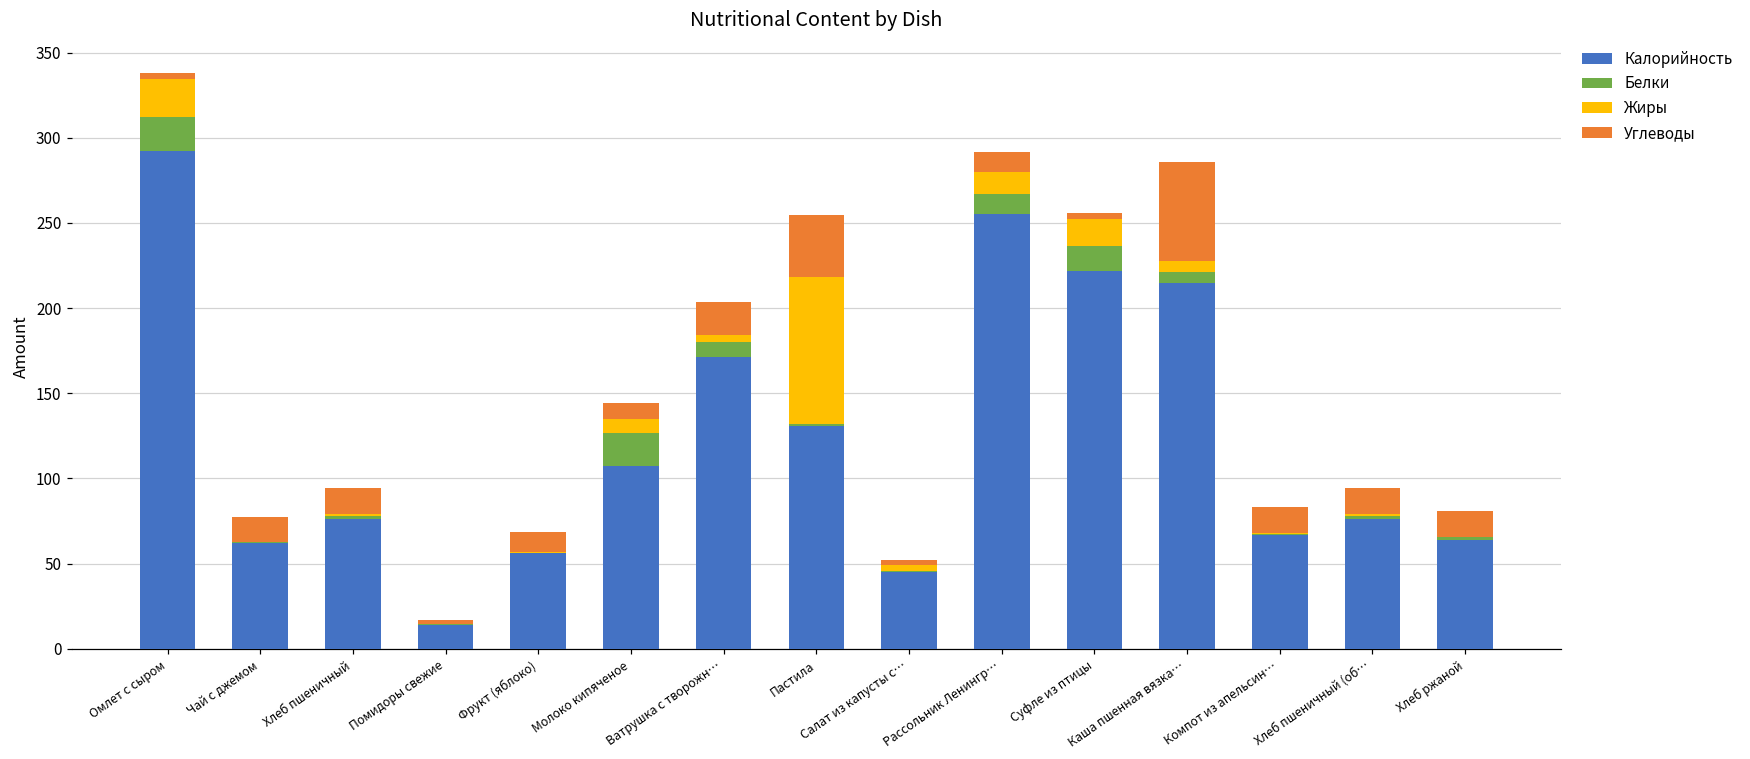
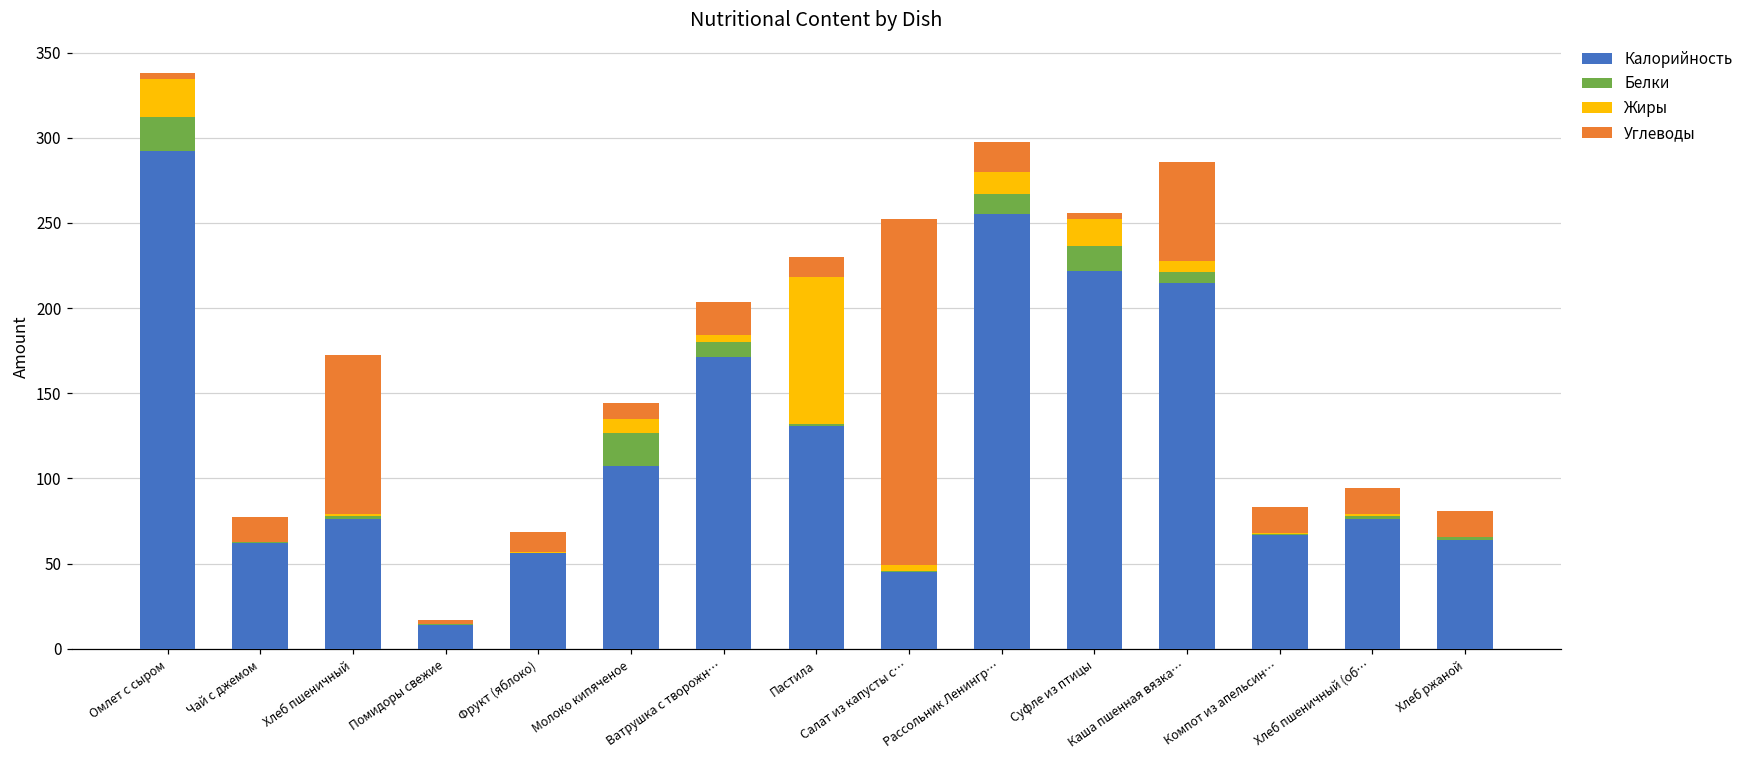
  {
    "Калорийность": {
      "Омлет с сыром": 292,
      "Чай с джемом": 62,
      "Хлеб пшеничный": 76,
      "Помидоры свежие": 14,
      "Фрукт (яблоко)": 56,
      "Молоко кипяченое": 107,
      "Ватрушка с творожн…": 171,
      "Пастила": 131,
      "Салат из капусты с…": 45,
      "Рассольник Ленингр…": 255,
      "Суфле из птицы": 222,
      "Каша пшенная вязка…": 215,
      "Компот из апельсин…": 67,
      "Хлеб пшеничный (об…": 76,
      "Хлеб ржаной": 64
    },
    "Белки": {
      "Омлет с сыром": 20,
      "Хлеб пшеничный": 2,
      "Молоко кипяченое": 20,
      "Ватрушка с творожн…": 9,
      "Рассольник Ленингр…": 12,
      "Суфле из птицы": 15,
      "Каша пшенная вязка…": 6,
      "Хлеб пшеничный (об…": 2
    },
    "Жиры": {
      "Омлет с сыром": 23,
      "Молоко кипяченое": 8,
      "Ватрушка с творожн…": 4,
      "Пастила": 86,
      "Салат из капусты с…": 4,
      "Рассольник Ленингр…": 13,
      "Суфле из птицы": 16,
      "Каша пшенная вязка…": 6
    },
    "Углеводы": {
      "Омлет с сыром": 3,
      "Чай с джемом": 15,
-     "Хлеб пшеничный": 15,
+     "Хлеб пшеничный": 93,
      "Помидоры свежие": 2,
      "Фрукт (яблоко)": 12,
      "Молоко кипяченое": 9,
      "Ватрушка с творожн…": 20,
-     "Пастила": 36,
-     "Салат из капусты с…": 3,
-     "Рассольник Ленингр…": 11,
+     "Пастила": 12,
+     "Салат из капусты с…": 203,
+     "Рассольник Ленингр…": 17,
      "Суфле из птицы": 3,
      "Каша пшенная вязка…": 58,
      "Компот из апельсин…": 16,
      "Хлеб пшеничный (об…": 15,
      "Хлеб ржаной": 15
    }
  }
